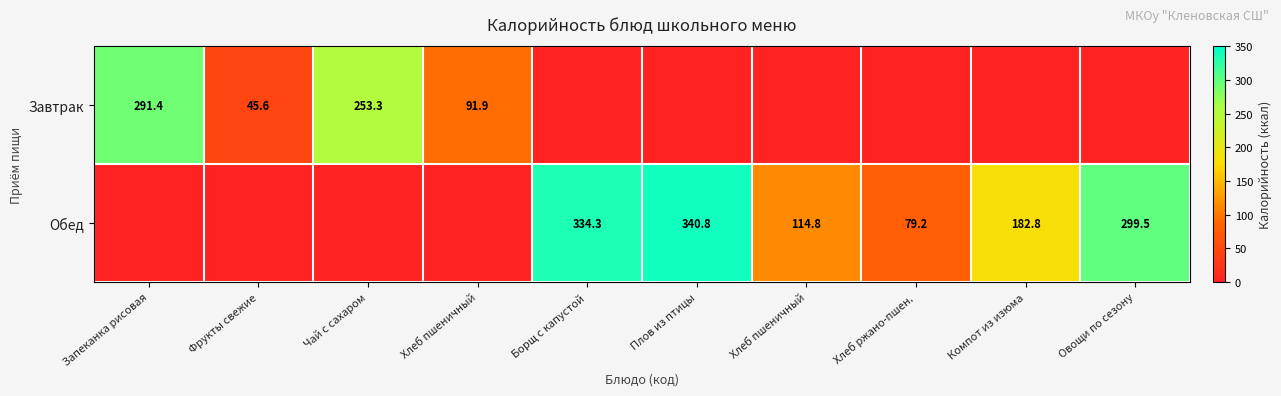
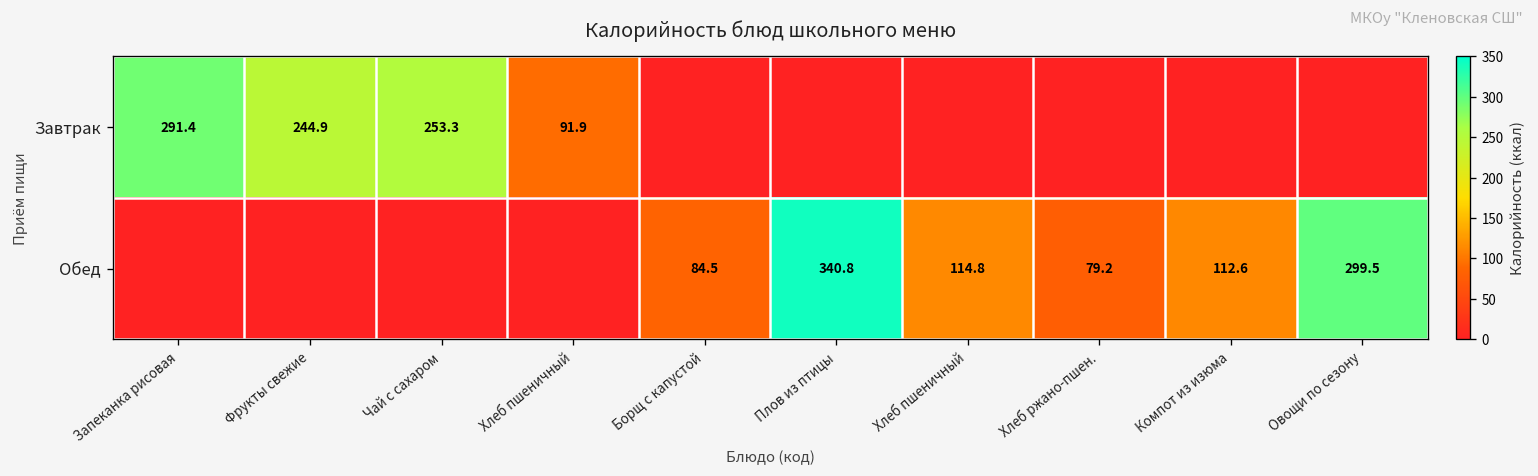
  {
    "Завтрак": {
      "Запеканка рисовая": 291.4,
-     "Фрукты свежие": 45.6,
+     "Фрукты свежие": 244.9,
      "Чай с сахаром": 253.3
    },
    "Обед": {
-     "Борщ с капустой": 334.3,
+     "Борщ с капустой": 84.5,
      "Плов из птицы": 340.8,
      "Хлеб ржано-пшен.": 79.2,
-     "Компот из изюма": 182.8,
+     "Компот из изюма": 112.6,
      "Овощи по сезону": 299.5
    }
  }
